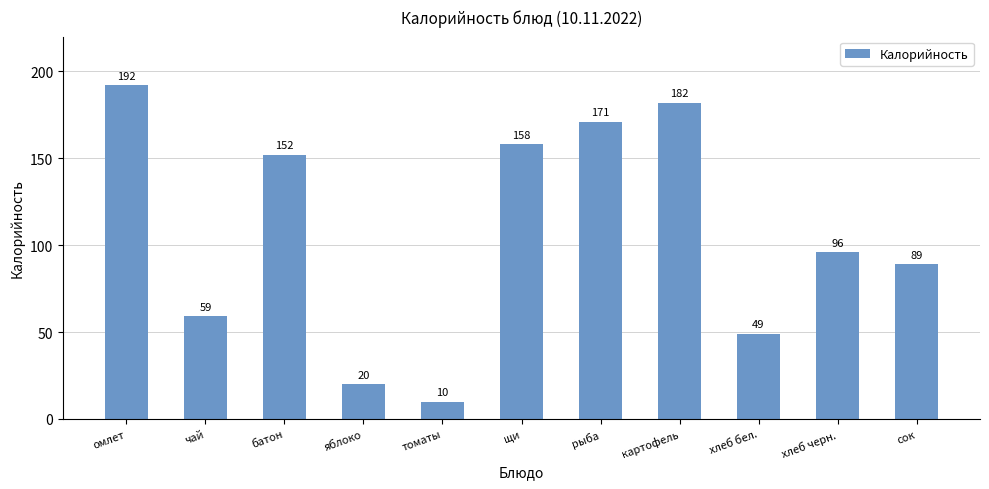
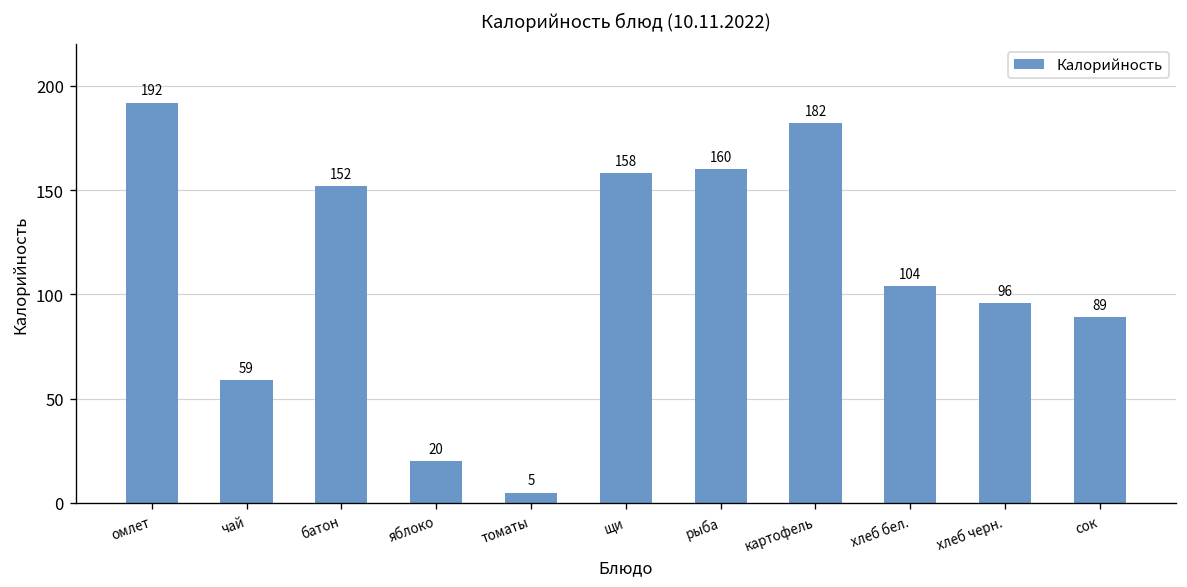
  {
    "омлет": 192,
    "чай": 59,
    "батон": 152,
    "яблоко": 20,
-   "томаты": 10,
+   "томаты": 5,
    "щи": 158,
-   "рыба": 171,
+   "рыба": 160,
    "картофель": 182,
-   "хлеб бел.": 49,
+   "хлеб бел.": 104,
    "хлеб черн.": 96,
    "сок": 89
  }
